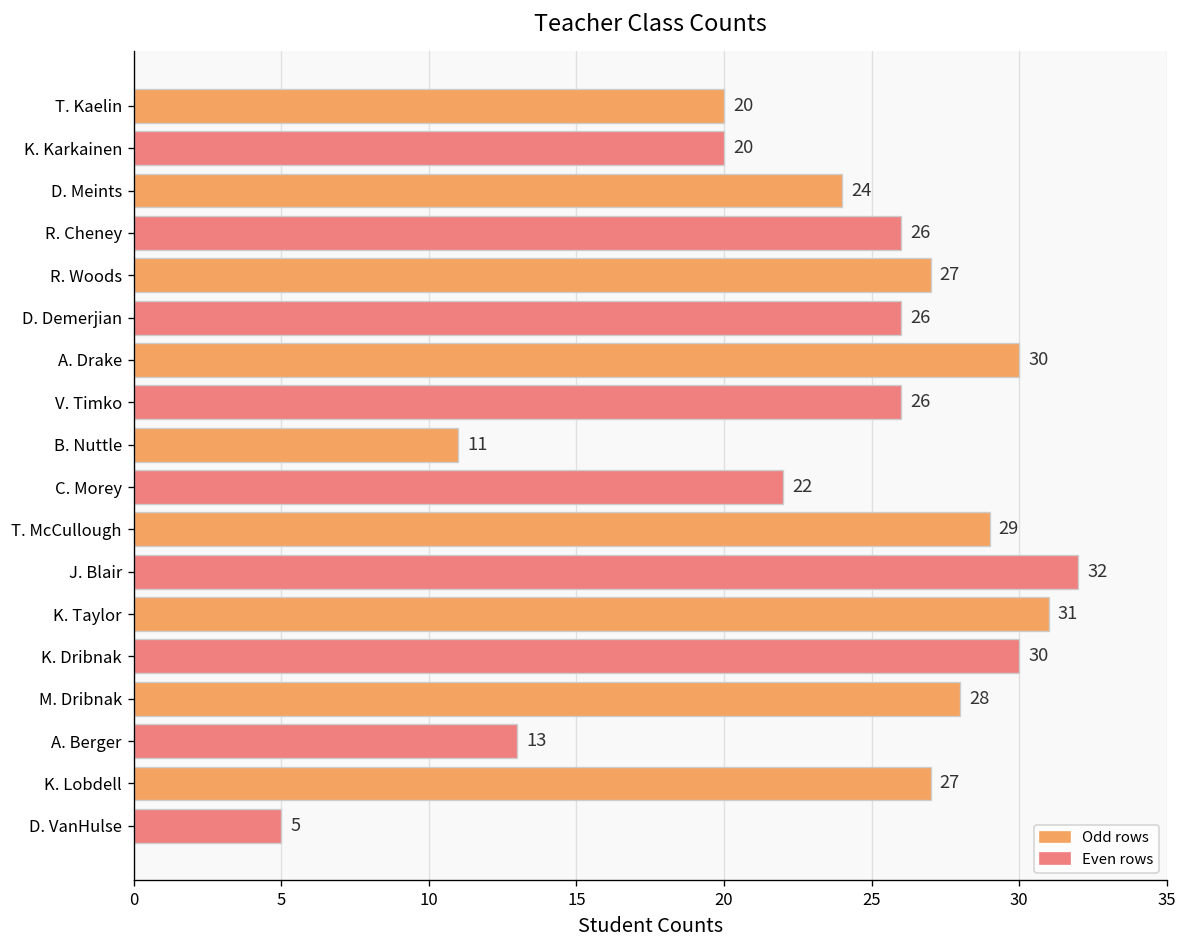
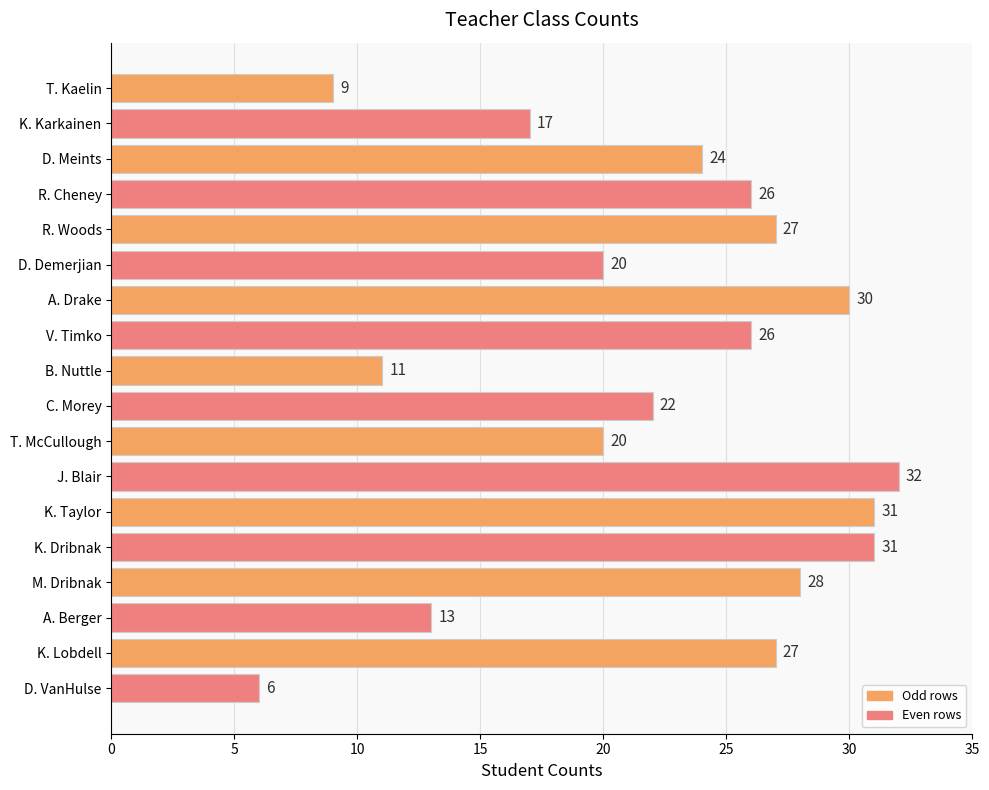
  {
-   "T. Kaelin": 20,
-   "K. Karkainen": 20,
+   "T. Kaelin": 9,
+   "K. Karkainen": 17,
    "D. Meints": 24,
    "R. Cheney": 26,
    "R. Woods": 27,
-   "D. Demerjian": 26,
+   "D. Demerjian": 20,
    "A. Drake": 30,
    "V. Timko": 26,
    "B. Nuttle": 11,
    "C. Morey": 22,
-   "T. McCullough": 29,
+   "T. McCullough": 20,
    "J. Blair": 32,
    "K. Taylor": 31,
-   "K. Dribnak": 30,
+   "K. Dribnak": 31,
    "M. Dribnak": 28,
    "A. Berger": 13,
    "K. Lobdell": 27,
-   "D. VanHulse": 5
+   "D. VanHulse": 6
  }
